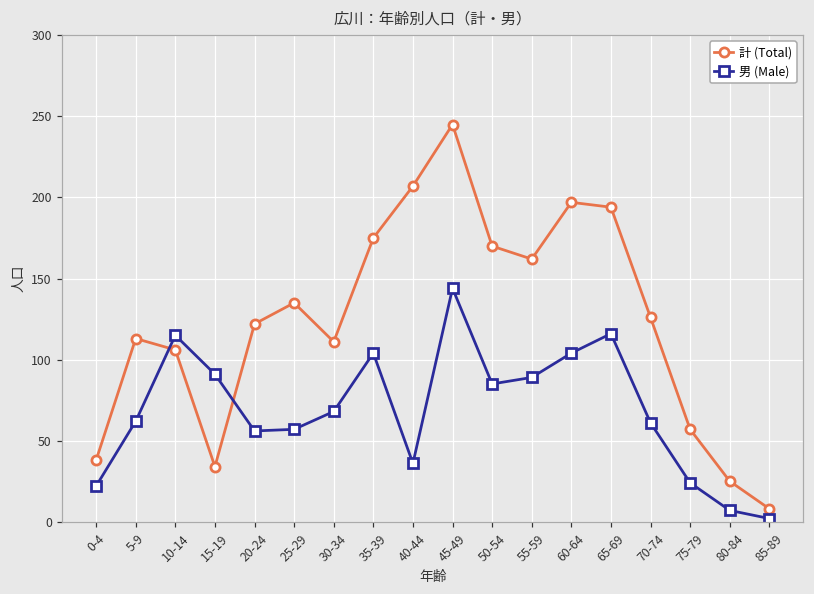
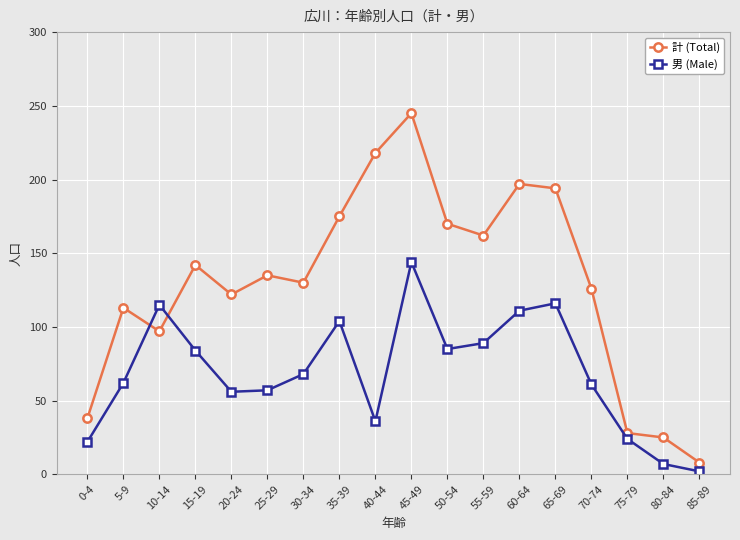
  {
    "計 (Total)": {
      "0-4": 38,
      "5-9": 113,
-     "10-14": 106,
-     "15-19": 34,
+     "10-14": 97,
+     "15-19": 142,
      "20-24": 122,
      "25-29": 135,
-     "30-34": 111,
+     "30-34": 130,
      "35-39": 175,
-     "40-44": 207,
+     "40-44": 218,
      "45-49": 245,
      "50-54": 170,
      "55-59": 162,
      "60-64": 197,
      "65-69": 194,
      "70-74": 126,
-     "75-79": 57,
+     "75-79": 28,
      "80-84": 25,
      "85-89": 8
    },
    "男 (Male)": {
      "0-4": 22,
      "5-9": 62,
      "10-14": 115,
-     "15-19": 91,
+     "15-19": 84,
      "20-24": 56,
      "25-29": 57,
      "30-34": 68,
      "35-39": 104,
      "40-44": 36,
      "45-49": 144,
      "50-54": 85,
      "55-59": 89,
-     "60-64": 104,
+     "60-64": 111,
      "65-69": 116,
      "70-74": 61,
      "75-79": 24,
      "80-84": 7,
      "85-89": 2
    }
  }
